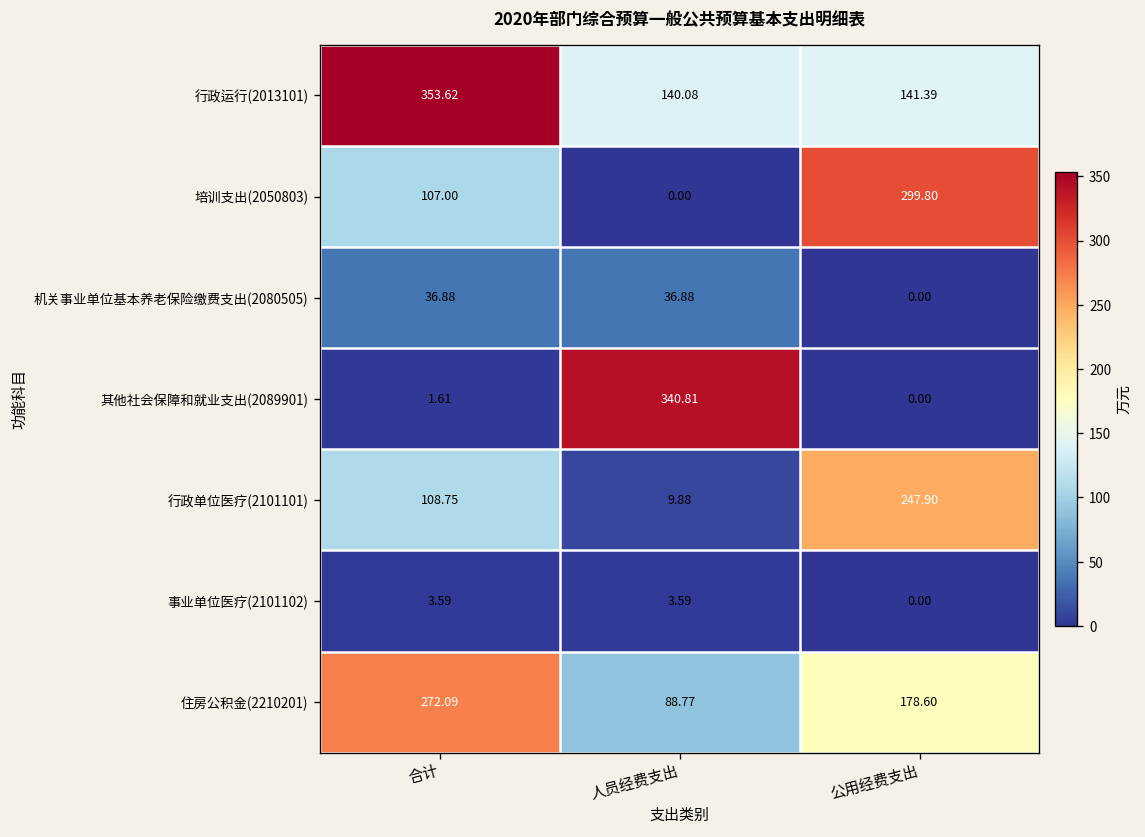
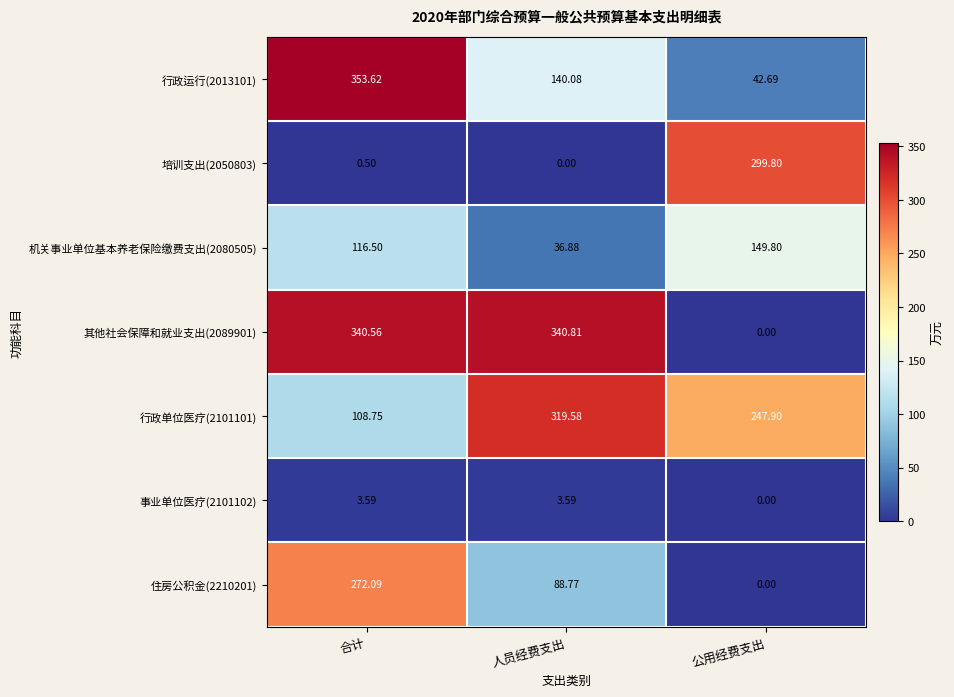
  {
    "行政运行(2013101)": {
      "合计": 353.62,
      "人员经费支出": 140.08,
-     "公用经费支出": 141.39
+     "公用经费支出": 42.69
    },
    "培训支出(2050803)": {
-     "合计": 107.00,
+     "合计": 0.50,
      "人员经费支出": 0.00,
      "公用经费支出": 299.80
    },
    "机关事业单位基本养老保险缴费支出(2080505)": {
-     "合计": 36.88,
+     "合计": 116.50,
      "人员经费支出": 36.88,
-     "公用经费支出": 0.00
+     "公用经费支出": 149.80
    },
    "其他社会保障和就业支出(2089901)": {
-     "合计": 1.61,
+     "合计": 340.56,
      "人员经费支出": 340.81,
      "公用经费支出": 0.00
    },
    "行政单位医疗(2101101)": {
      "合计": 108.75,
-     "人员经费支出": 9.88,
+     "人员经费支出": 319.58,
      "公用经费支出": 247.90
    },
    "事业单位医疗(2101102)": {
      "合计": 3.59,
      "人员经费支出": 3.59,
      "公用经费支出": 0.00
    },
    "住房公积金(2210201)": {
      "合计": 272.09,
      "人员经费支出": 88.77,
-     "公用经费支出": 178.60
+     "公用经费支出": 0.00
    }
  }
